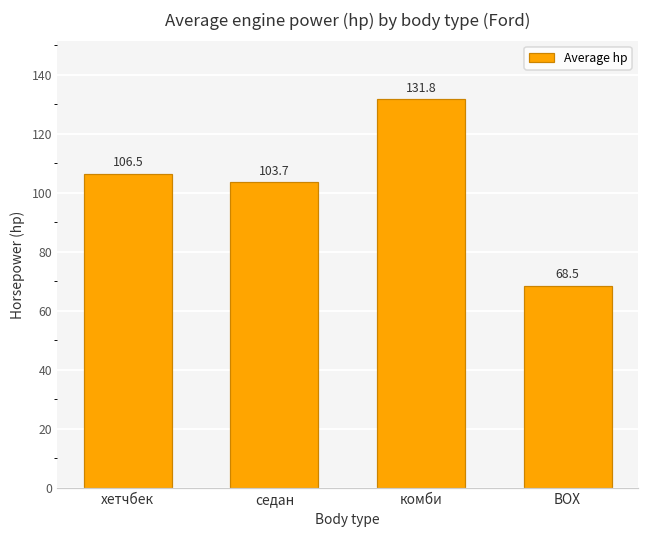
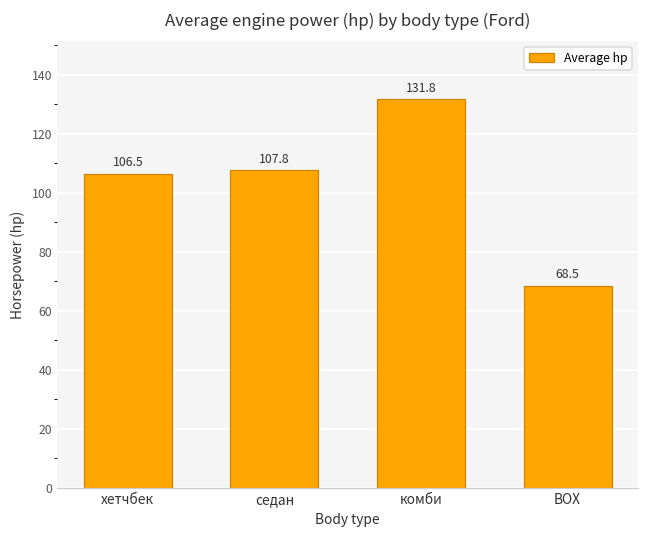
  {
    "хетчбек": 106.5,
-   "седан": 103.7,
+   "седан": 107.8,
    "комби": 131.8,
    "BOX": 68.5
  }
